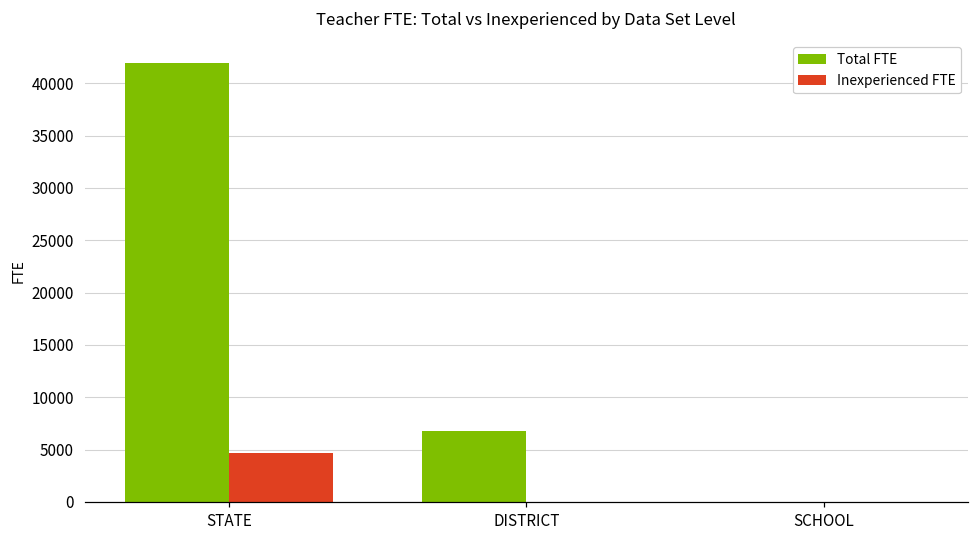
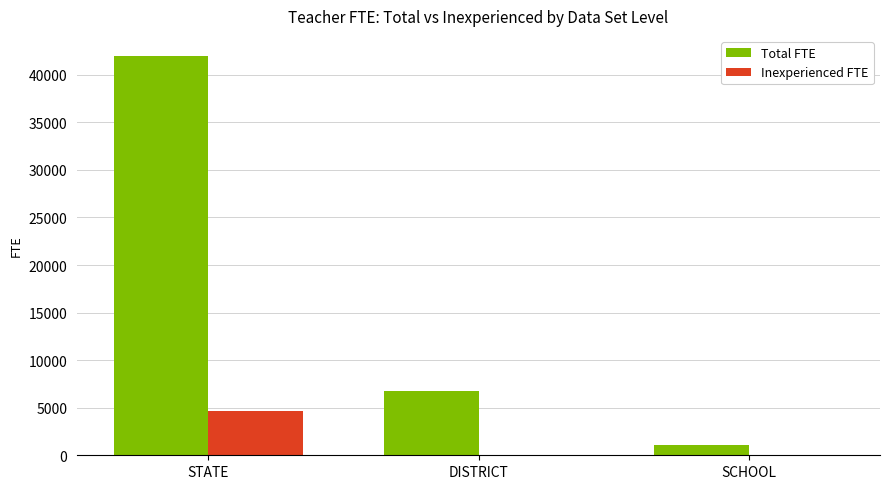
  {
    "Total FTE": {
      "STATE": 42000,
      "DISTRICT": 7000,
-     "SCHOOL": 0
+     "SCHOOL": 1000
    },
    "Inexperienced FTE": {
      "STATE": 5000
    }
  }
